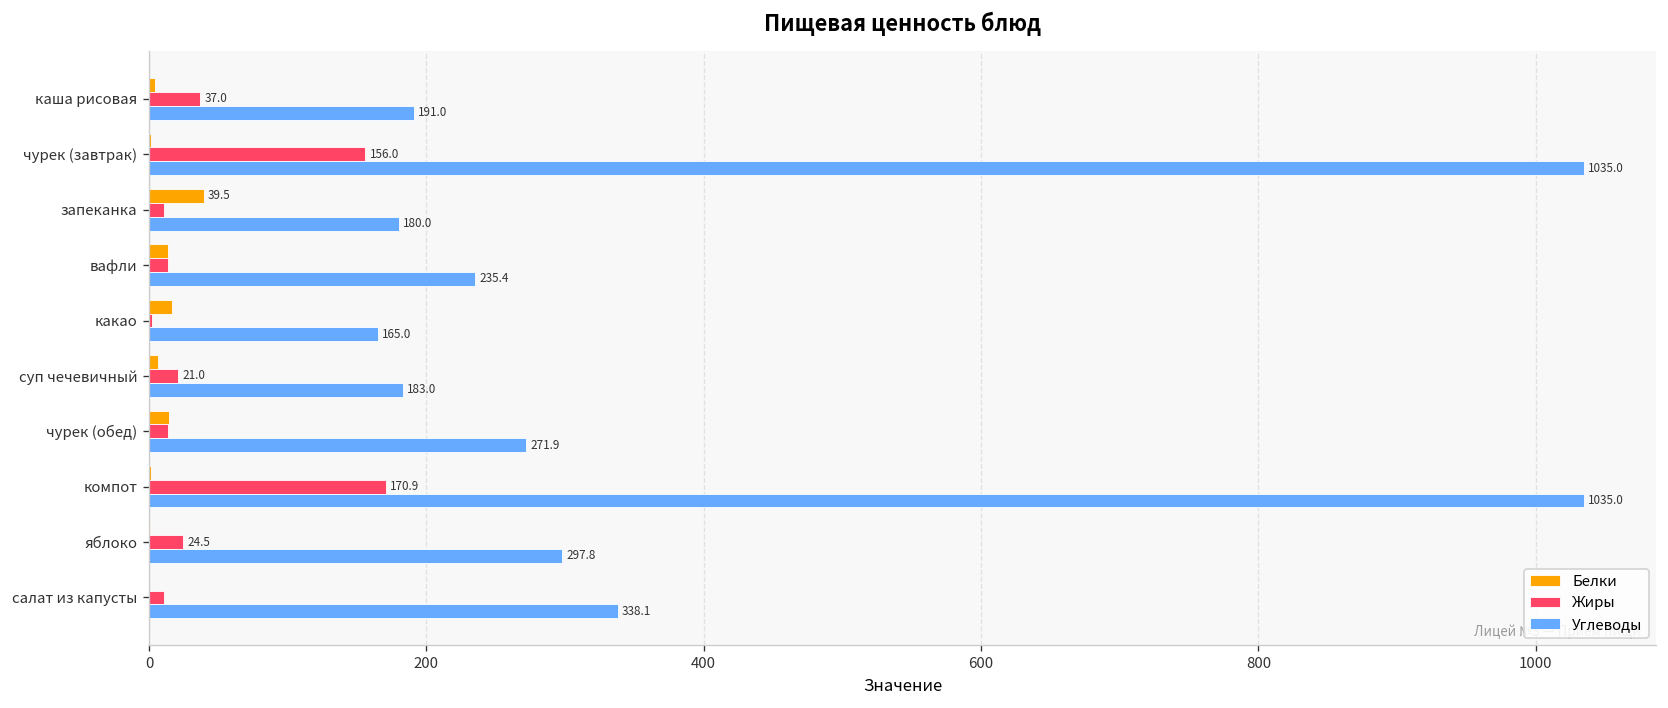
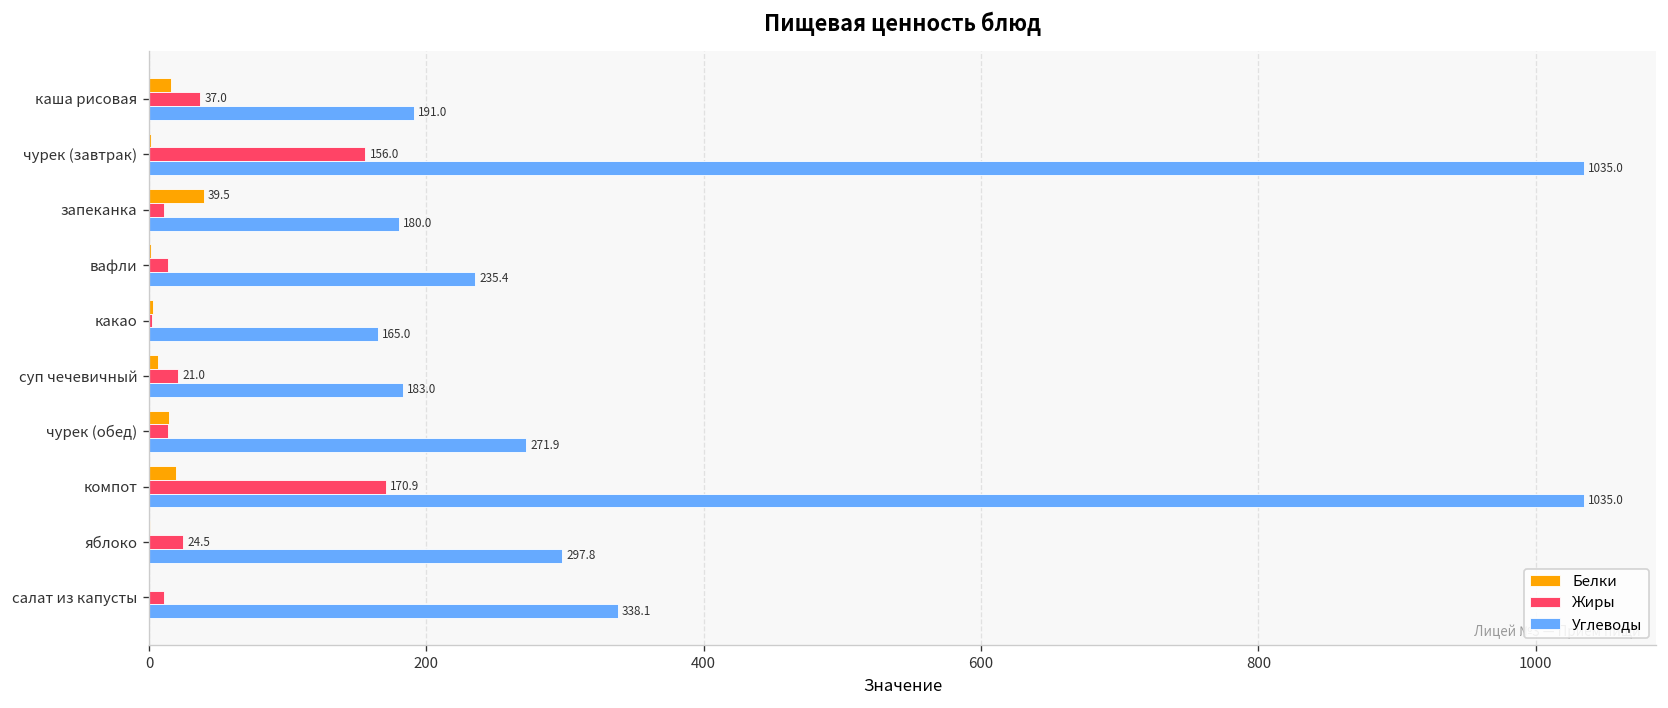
  {
    "Белки": {
-     "каша рисовая": 4,
-     "вафли": 14,
-     "какао": 17,
+     "каша рисовая": 16,
+     "вафли": 2,
+     "какао": 3,
      "суп чечевичный": 7,
      "чурек (обед)": 15,
-     "компот": 1,
+     "компот": 20,
      "салат из капусты": 0
    },
    "Жиры": {
      "каша рисовая": 37.0,
      "чурек (завтрак)": 156.0,
      "суп чечевичный": 21.0,
      "компот": 170.9,
      "яблоко": 24.5
    },
    "Углеводы": {
      "каша рисовая": 191.0,
      "чурек (завтрак)": 1035.0,
      "запеканка": 180.0,
      "вафли": 235.4,
      "какао": 165.0,
      "суп чечевичный": 183.0,
      "чурек (обед)": 271.9,
      "компот": 1035.0,
      "яблоко": 297.8,
      "салат из капусты": 338.1
    }
  }
